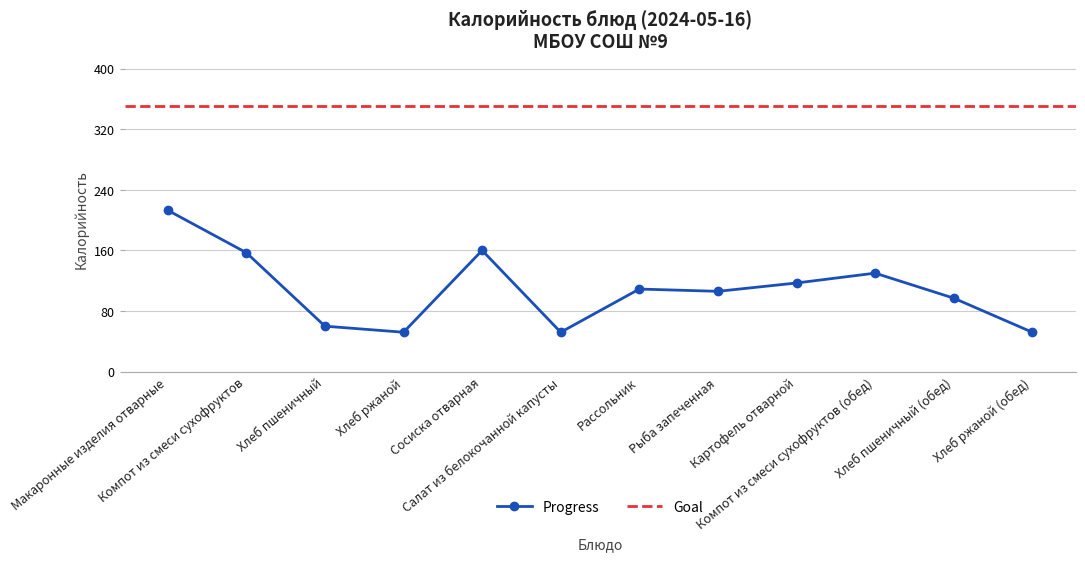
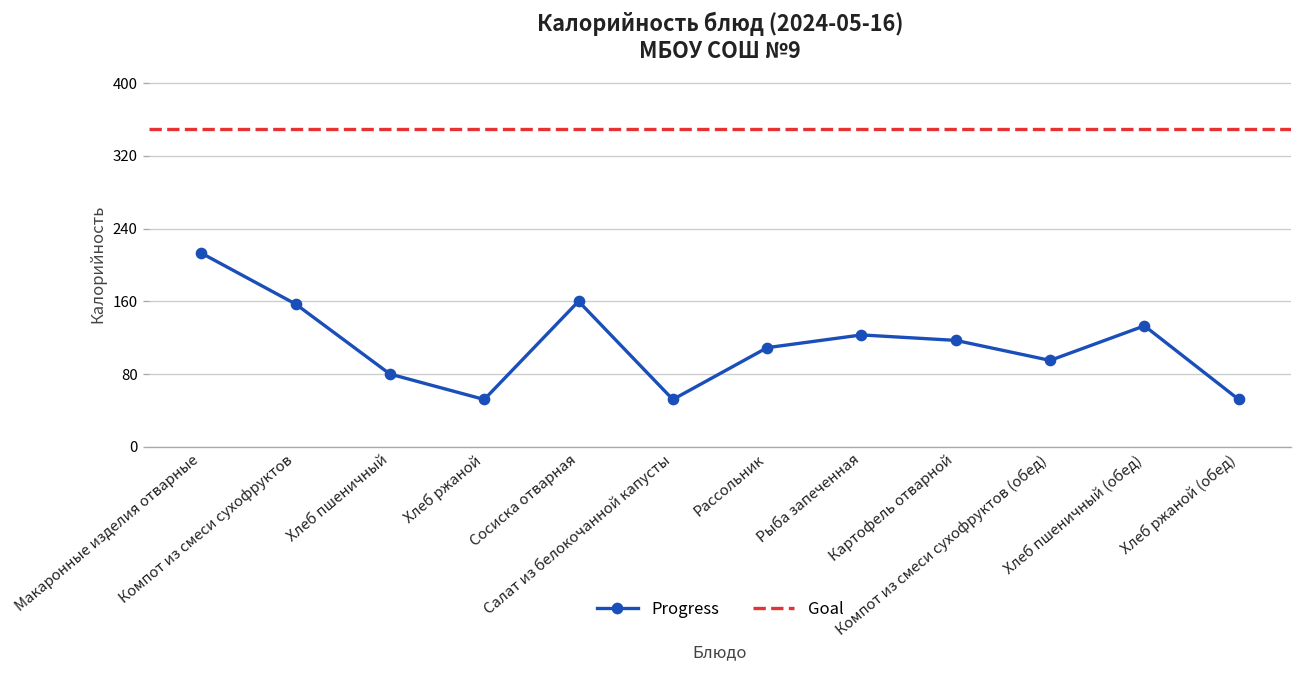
  {
    "Макаронные изделия отварные": 210,
    "Компот из смеси сухофруктов": 160,
-   "Хлеб пшеничный": 60,
+   "Хлеб пшеничный": 80,
    "Хлеб ржаной": 50,
    "Сосиска отварная": 160,
    "Салат из белокочанной капусты": 50,
    "Рассольник": 110,
-   "Рыба запеченная": 110,
+   "Рыба запеченная": 120,
    "Картофель отварной": 120,
-   "Компот из смеси сухофруктов (обед)": 130,
-   "Хлеб пшеничный (обед)": 100,
+   "Компот из смеси сухофруктов (обед)": 100,
+   "Хлеб пшеничный (обед)": 130,
    "Хлеб ржаной (обед)": 50
  }
